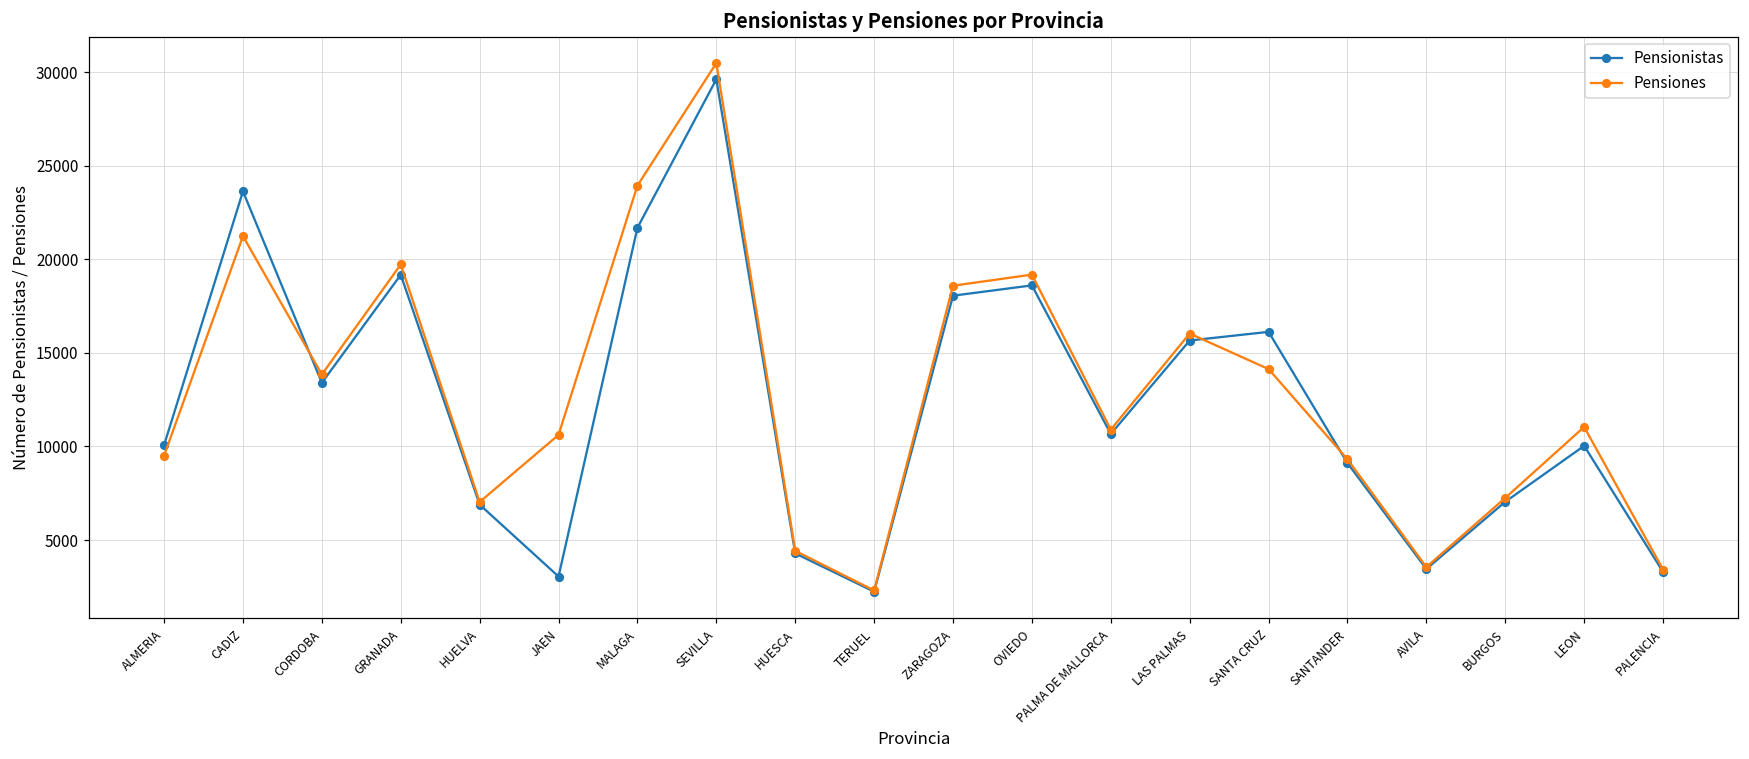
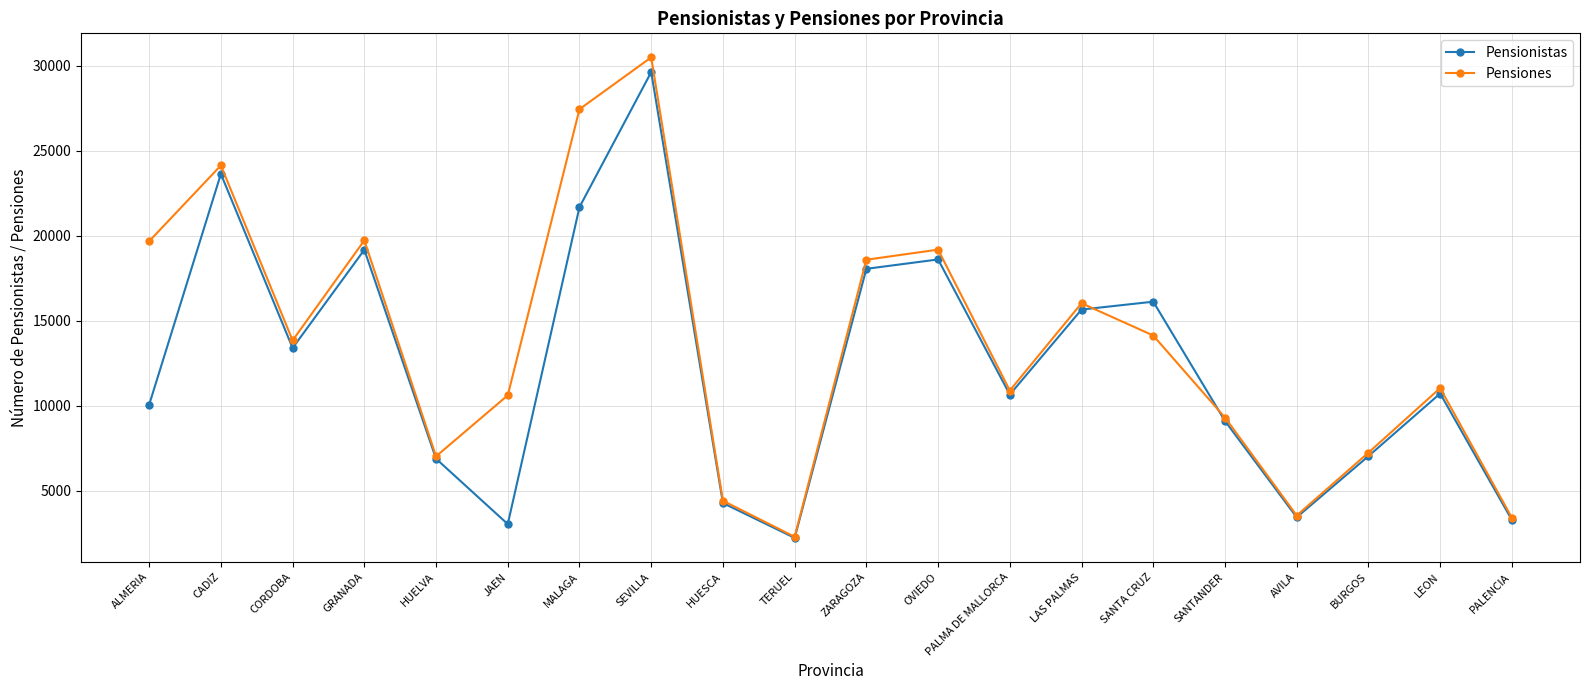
  {
    "Pensionistas": {
      "ALMERIA": 10100,
      "CADIZ": 23600,
      "CORDOBA": 13400,
      "GRANADA": 19200,
      "JAEN": 3100,
      "MALAGA": 21700,
      "SEVILLA": 29600,
      "ZARAGOZA": 18100,
      "OVIEDO": 18600,
      "PALMA DE MALLORCA": 10700,
      "LAS PALMAS": 15700,
      "SANTA CRUZ": 16100,
      "SANTANDER": 9100,
      "BURGOS": 7000,
-     "LEON": 10000
+     "LEON": 10700
    },
    "Pensiones": {
-     "ALMERIA": 9500,
-     "CADIZ": 21200,
+     "ALMERIA": 19700,
+     "CADIZ": 24100,
      "CORDOBA": 13800,
      "GRANADA": 19700,
      "JAEN": 10600,
-     "MALAGA": 23900,
+     "MALAGA": 27400,
      "SEVILLA": 30500,
      "ZARAGOZA": 18600,
      "OVIEDO": 19200,
      "PALMA DE MALLORCA": 10900,
      "LAS PALMAS": 16000,
      "SANTA CRUZ": 14100,
      "SANTANDER": 9300,
      "BURGOS": 7200,
      "LEON": 11000
    }
  }
